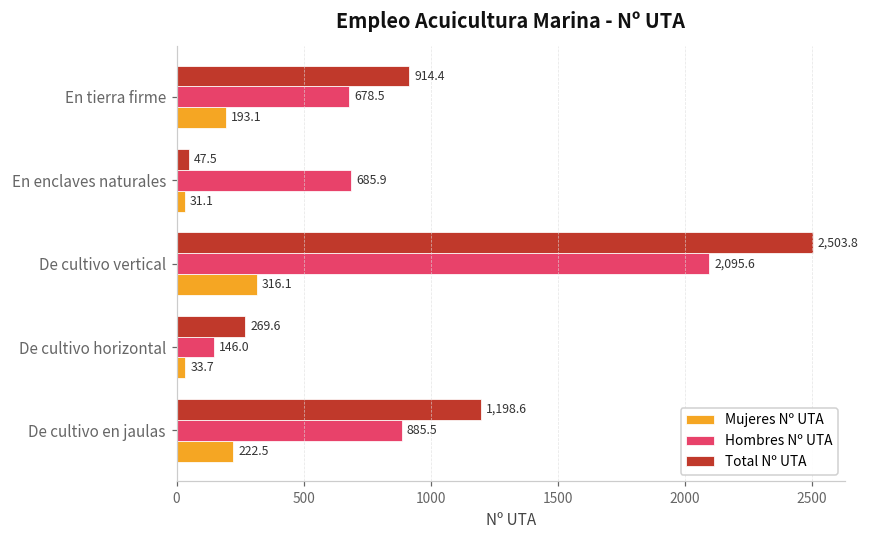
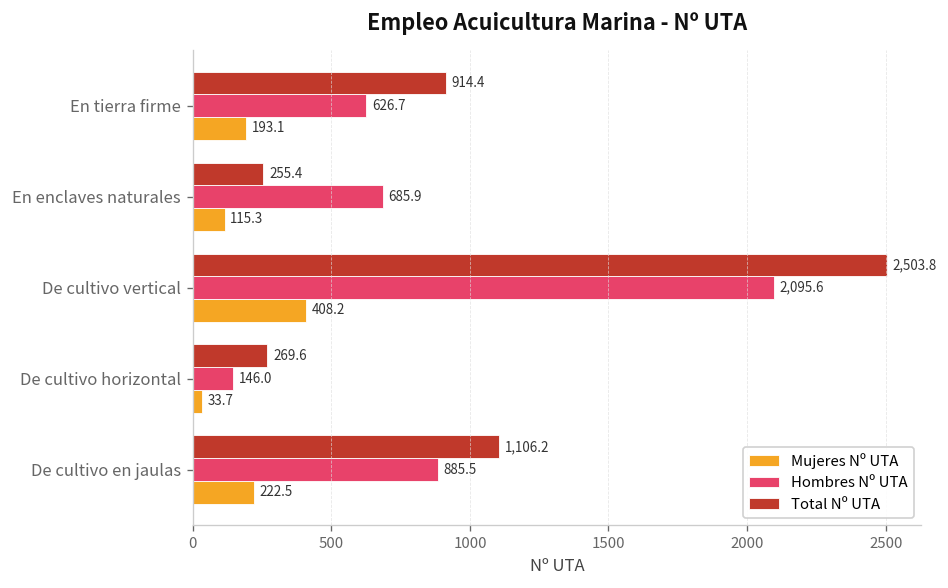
  {
    "Mujeres Nº UTA": {
      "En tierra firme": "193.1",
-     "En enclaves naturales": "31.1",
-     "De cultivo vertical": "316.1",
+     "En enclaves naturales": "115.3",
+     "De cultivo vertical": "408.2",
      "De cultivo horizontal": "33.7",
      "De cultivo en jaulas": "222.5"
    },
    "Hombres Nº UTA": {
-     "En tierra firme": "678.5",
+     "En tierra firme": "626.7",
      "En enclaves naturales": "685.9",
      "De cultivo vertical": "2,095.6",
      "De cultivo horizontal": "146.0",
      "De cultivo en jaulas": "885.5"
    },
    "Total Nº UTA": {
      "En tierra firme": "914.4",
-     "En enclaves naturales": "47.5",
+     "En enclaves naturales": "255.4",
      "De cultivo vertical": "2,503.8",
      "De cultivo horizontal": "269.6",
-     "De cultivo en jaulas": "1,198.6"
+     "De cultivo en jaulas": "1,106.2"
    }
  }
